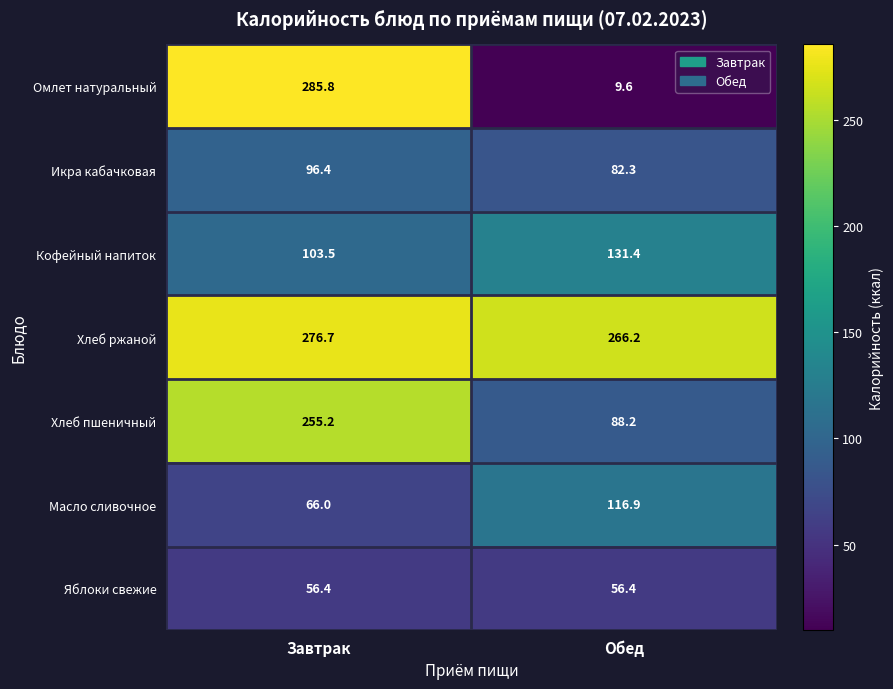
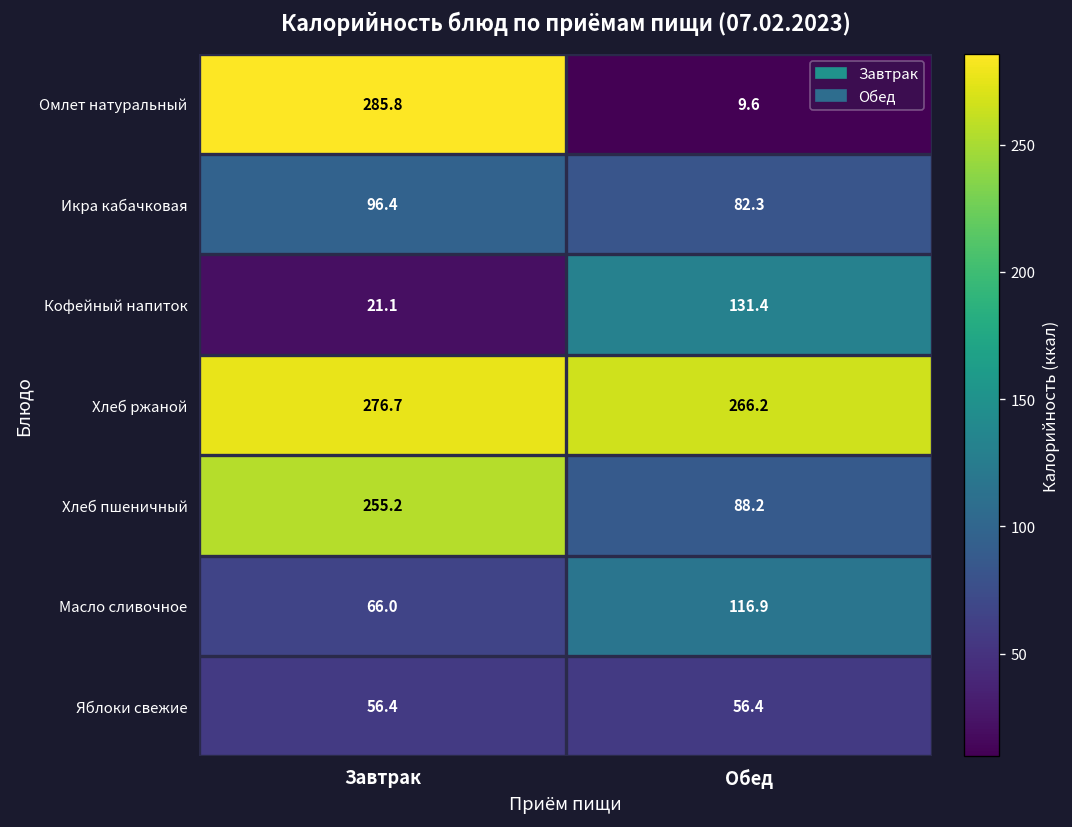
  {
    "Омлет натуральный": {
      "Завтрак": 285.8,
      "Обед": 9.6
    },
    "Икра кабачковая": {
      "Завтрак": 96.4,
      "Обед": 82.3
    },
    "Кофейный напиток": {
-     "Завтрак": 103.5,
+     "Завтрак": 21.1,
      "Обед": 131.4
    },
    "Хлеб ржаной": {
      "Завтрак": 276.7,
      "Обед": 266.2
    },
    "Хлеб пшеничный": {
      "Завтрак": 255.2,
      "Обед": 88.2
    },
    "Масло сливочное": {
      "Завтрак": 66.0,
      "Обед": 116.9
    },
    "Яблоки свежие": {
      "Завтрак": 56.4,
      "Обед": 56.4
    }
  }
